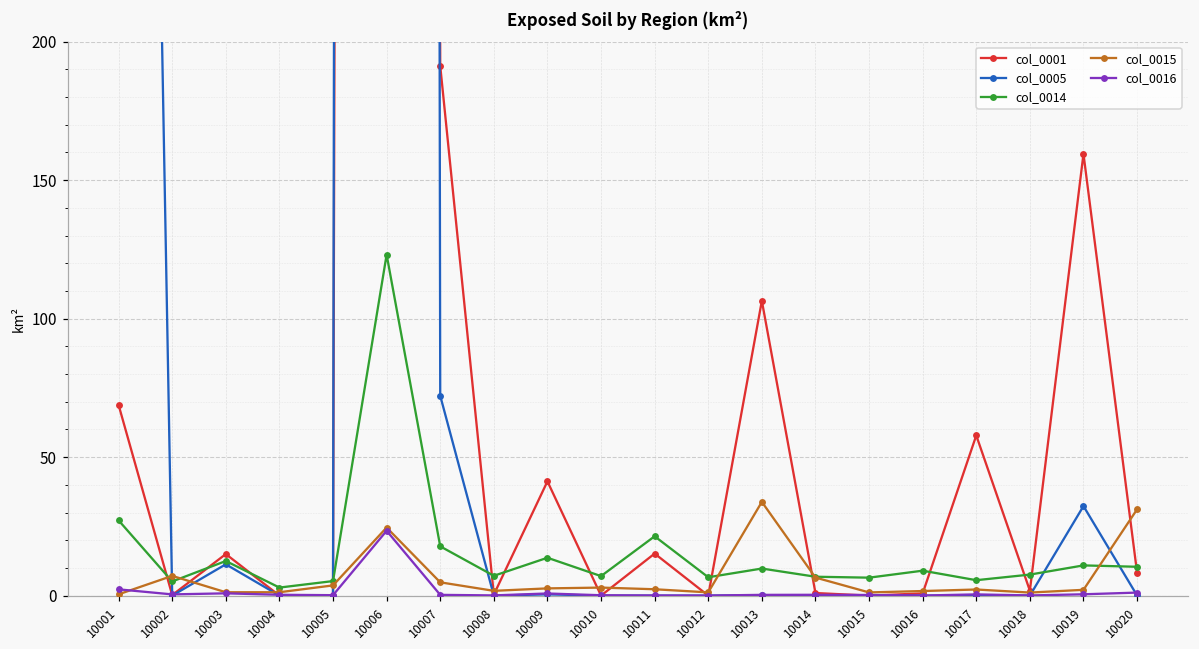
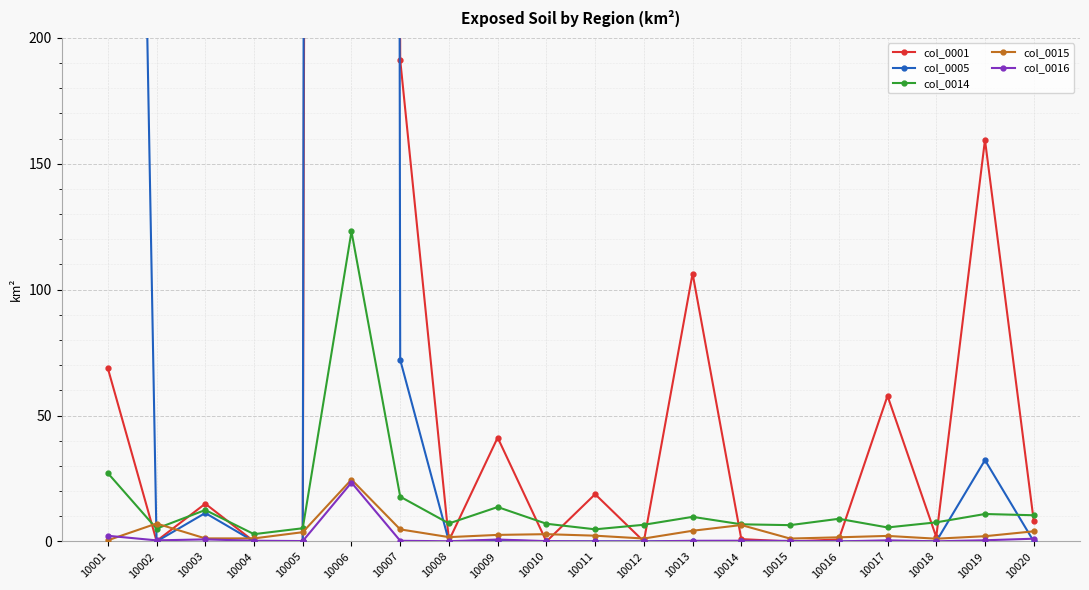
  {
    "col_0001": {
      "10001": 69,
      "10003": 15,
      "10007": 191,
      "10009": 41,
-     "10011": 15,
+     "10011": 19,
      "10013": 106,
      "10017": 58,
      "10019": 159,
      "10020": 8
    },
    "col_0005": {
      "10003": 11,
      "10007": 72,
      "10019": 32,
      "10020": 0
    },
    "col_0014": {
      "10001": 27,
      "10002": 5,
      "10003": 12,
      "10004": 3,
      "10005": 5,
      "10006": 123,
      "10007": 18,
      "10008": 7,
      "10009": 14,
      "10010": 7,
-     "10011": 21,
+     "10011": 5,
      "10012": 7,
      "10013": 10,
      "10015": 6,
      "10016": 9,
      "10017": 6,
      "10018": 8,
      "10019": 11,
      "10020": 10
    },
    "col_0015": {
      "10001": 0,
      "10002": 7,
      "10005": 4,
      "10006": 25,
      "10007": 5,
      "10008": 2,
      "10009": 3,
      "10010": 3,
      "10011": 2,
      "10012": 1,
-     "10013": 34,
+     "10013": 4,
      "10017": 2,
      "10019": 2,
-     "10020": 31
+     "10020": 4
    },
    "col_0016": {
      "10001": 2,
      "10006": 23,
      "10007": 0,
      "10019": 0,
      "10020": 1
    }
  }
